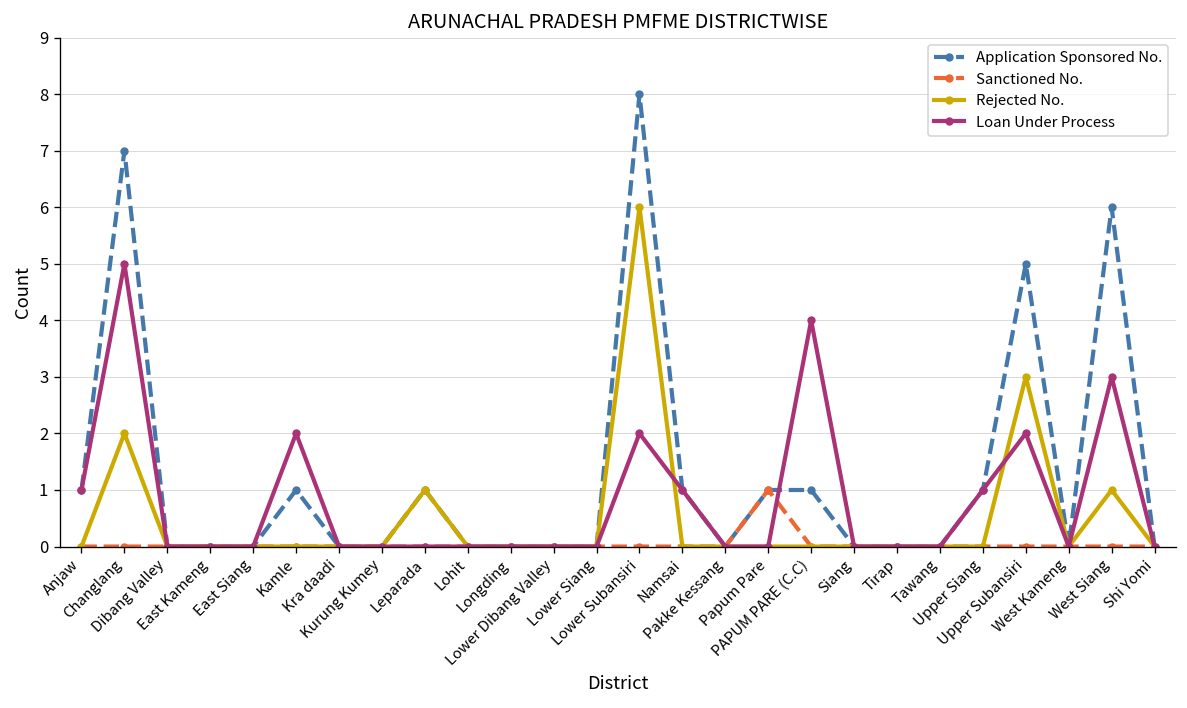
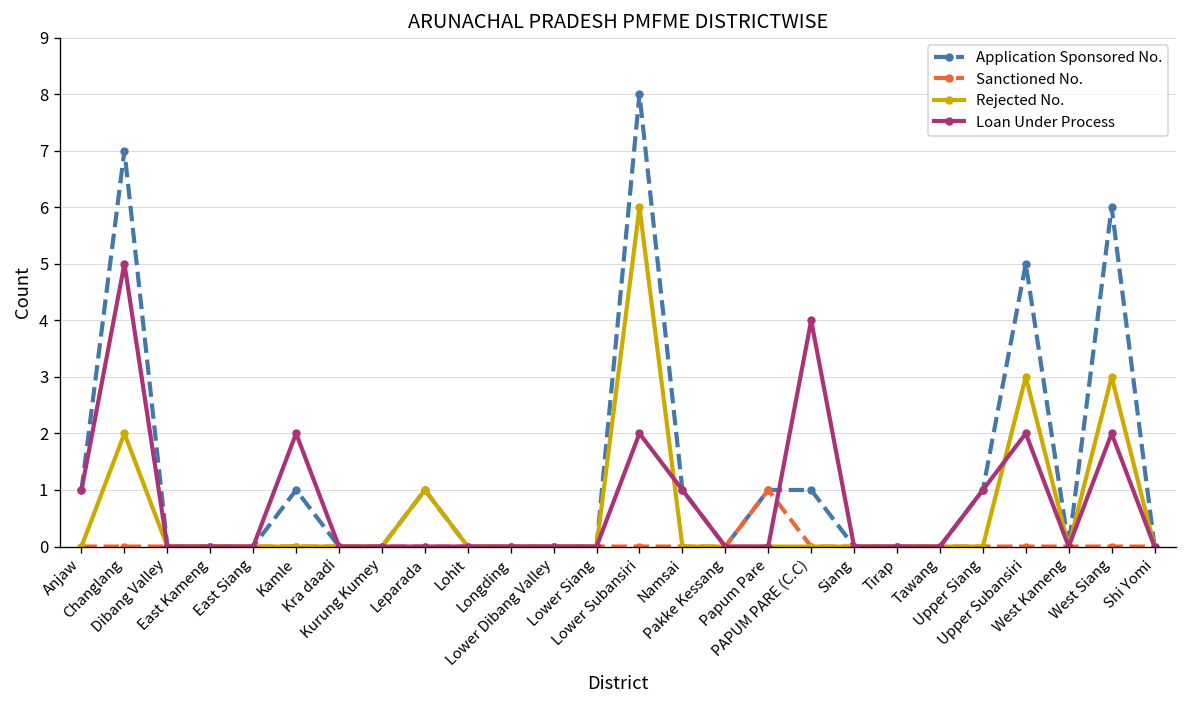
  {
    "Application Sponsored No.": {
      "Changlang": 7,
      "Kamle": 1,
      "Lower Subansiri": 8,
      "PAPUM PARE (C.C)": 1,
      "Upper Subansiri": 5,
      "West Siang": 6
    },
    "Sanctioned No.": {
      "Changlang": 0,
      "Lower Subansiri": 0,
      "Upper Subansiri": 0,
      "West Siang": 0
    },
    "Rejected No.": {
      "Changlang": 2,
      "Lower Subansiri": 6,
      "Upper Subansiri": 3,
-     "West Siang": 1
+     "West Siang": 3
    },
    "Loan Under Process": {
      "Changlang": 5,
      "Kamle": 2,
      "Lower Subansiri": 2,
      "PAPUM PARE (C.C)": 4,
      "Upper Subansiri": 2,
-     "West Siang": 3
+     "West Siang": 2
    }
  }
